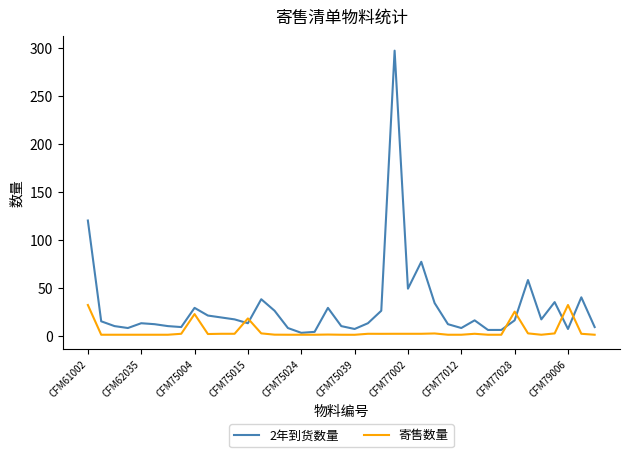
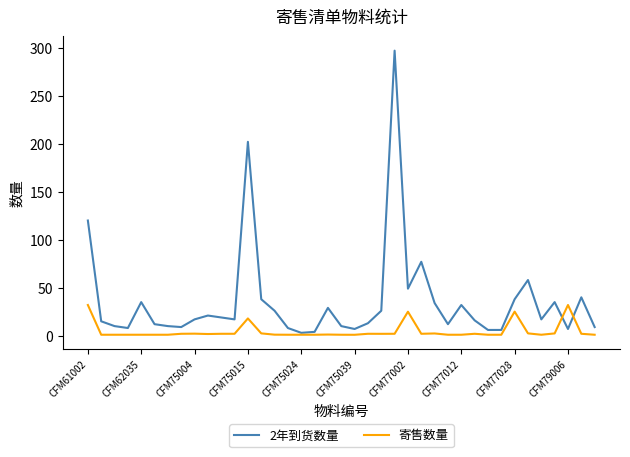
  {
    "2年到货数量": {
      "CFM61002": 120,
-     "CFM62035": 10,
-     "CFM75004": 30,
-     "CFM75015": 10,
+     "CFM62035": 40,
+     "CFM75004": 20,
+     "CFM75015": 200,
      "CFM75039": 10,
      "CFM77002": 50,
-     "CFM77012": 10,
-     "CFM77028": 20,
+     "CFM77012": 30,
+     "CFM77028": 40,
      "CFM79006": 10
    },
    "寄售数量": {
      "CFM61002": 30,
      "CFM62035": 0,
-     "CFM75004": 20,
+     "CFM75004": 0,
      "CFM75015": 20,
      "CFM75039": 0,
-     "CFM77002": 0,
+     "CFM77002": 30,
      "CFM77012": 0,
      "CFM77028": 30,
      "CFM79006": 30
    }
  }
